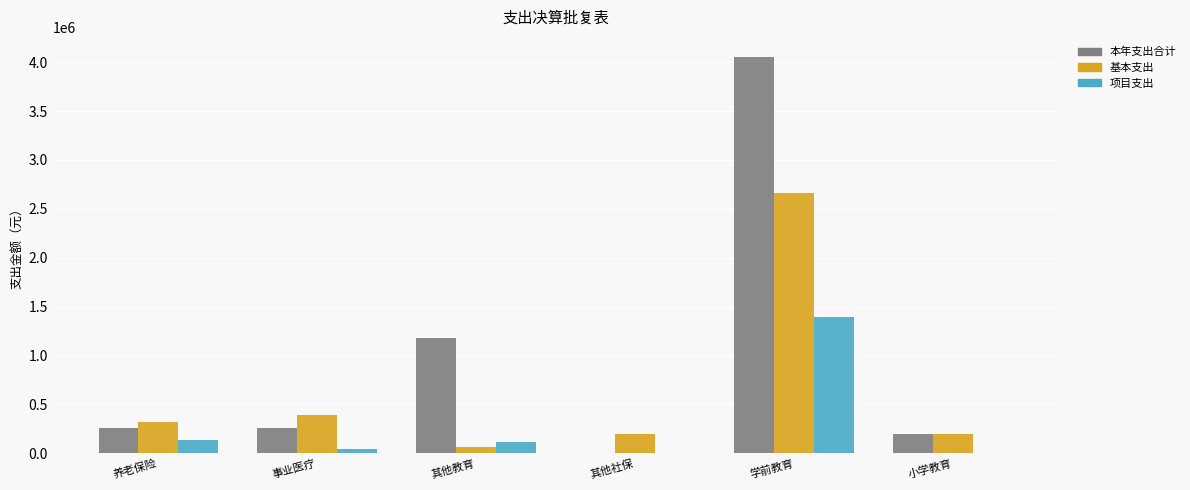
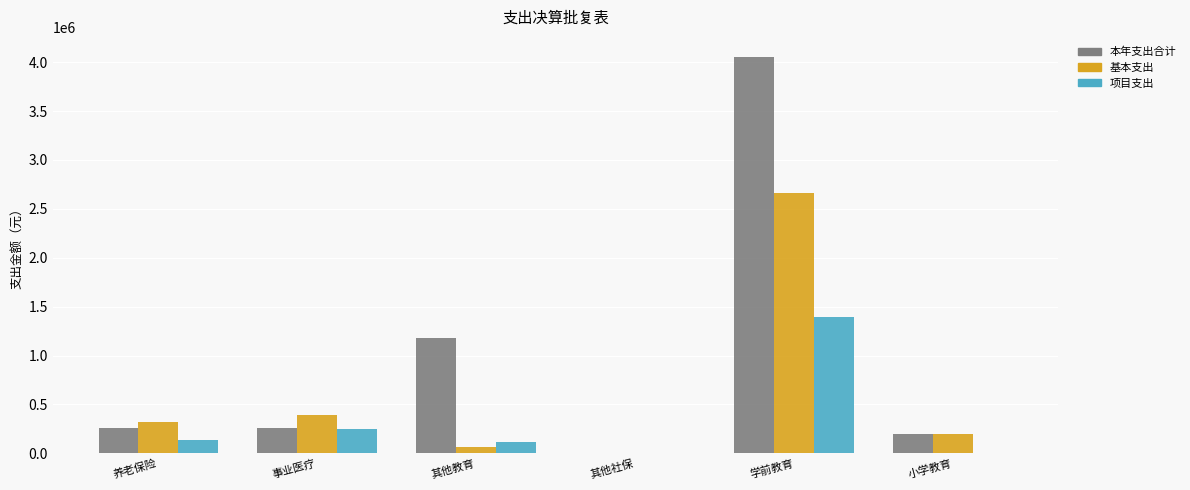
  {
    "本年支出合计": {
      "养老保险": 300000,
      "事业医疗": 300000,
      "其他教育": 1200000,
      "学前教育": 4100000,
      "小学教育": 200000
    },
    "基本支出": {
      "养老保险": 300000,
      "事业医疗": 400000,
      "其他教育": 100000,
-     "其他社保": 200000,
+     "其他社保": 0,
      "学前教育": 2700000,
      "小学教育": 200000
    },
    "项目支出": {
      "养老保险": 100000,
-     "事业医疗": 0,
+     "事业医疗": 300000,
      "其他教育": 100000,
      "学前教育": 1400000,
      "小学教育": 0
    }
  }
